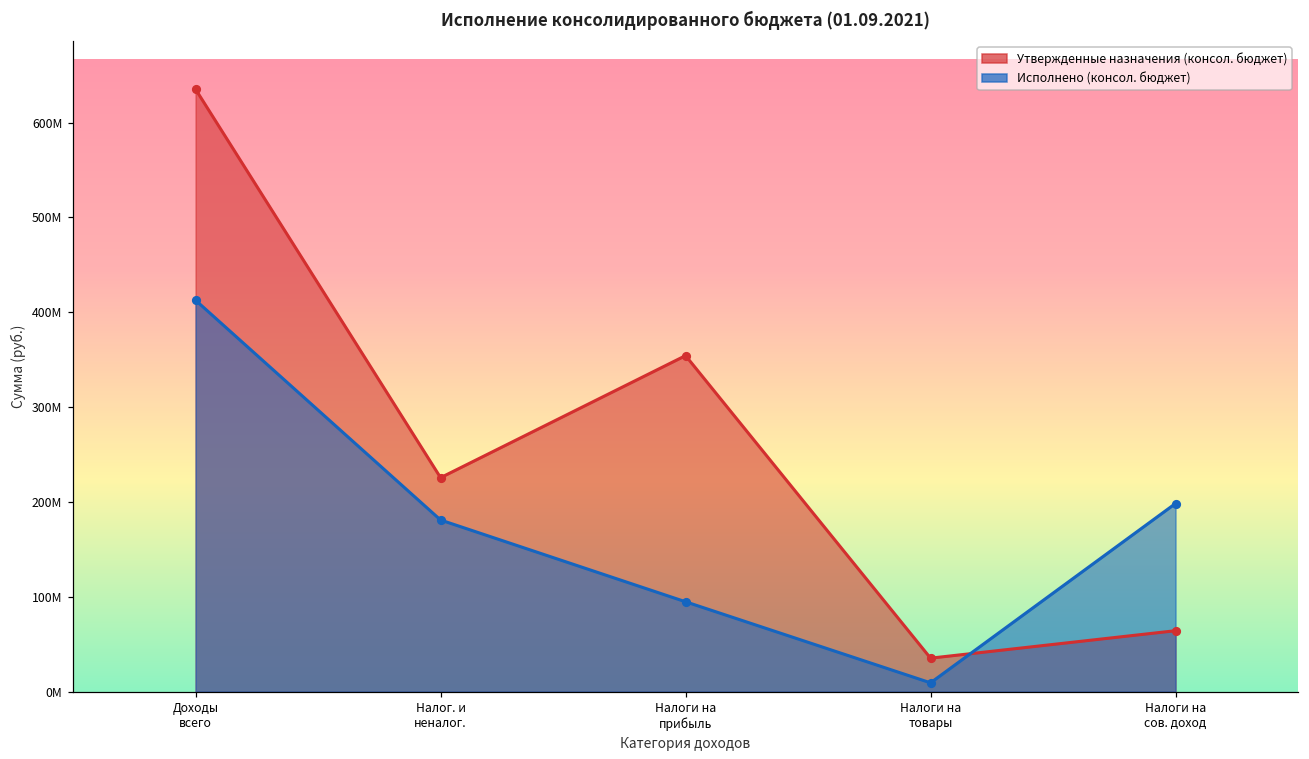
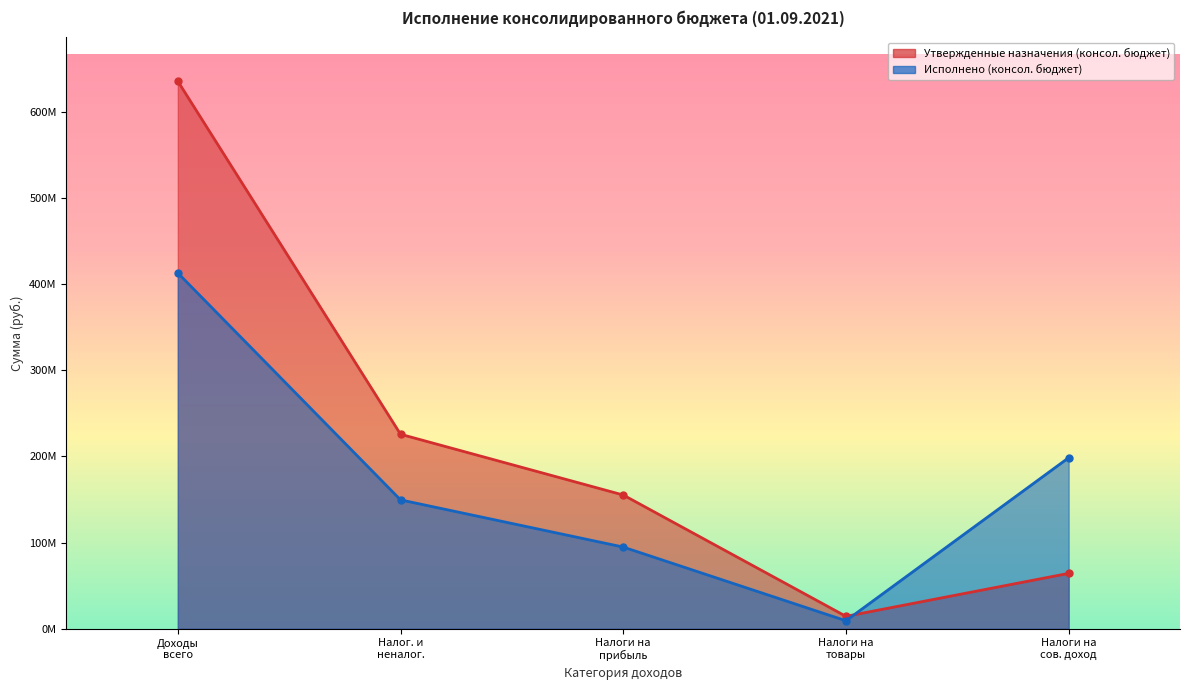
  {
    "Утвержденные назначения (консол. бюджет)": {
      "Доходы всего": 640000000,
      "Налог. и неналог.": 230000000,
-     "Налоги на прибыль": 350000000,
-     "Налоги на товары": 40000000,
+     "Налоги на прибыль": 160000000,
+     "Налоги на товары": 10000000,
      "Налоги на сов. доход": 60000000
    },
    "Исполнено (консол. бюджет)": {
      "Доходы всего": 410000000,
-     "Налог. и неналог.": 180000000,
+     "Налог. и неналог.": 150000000,
      "Налоги на прибыль": 90000000,
      "Налоги на товары": 10000000,
      "Налоги на сов. доход": 200000000
    }
  }
